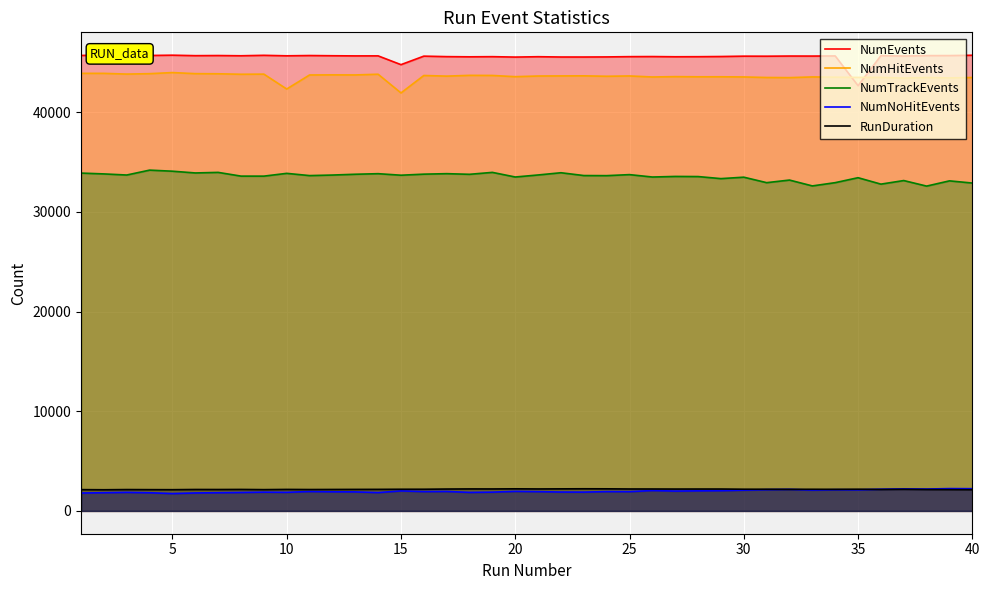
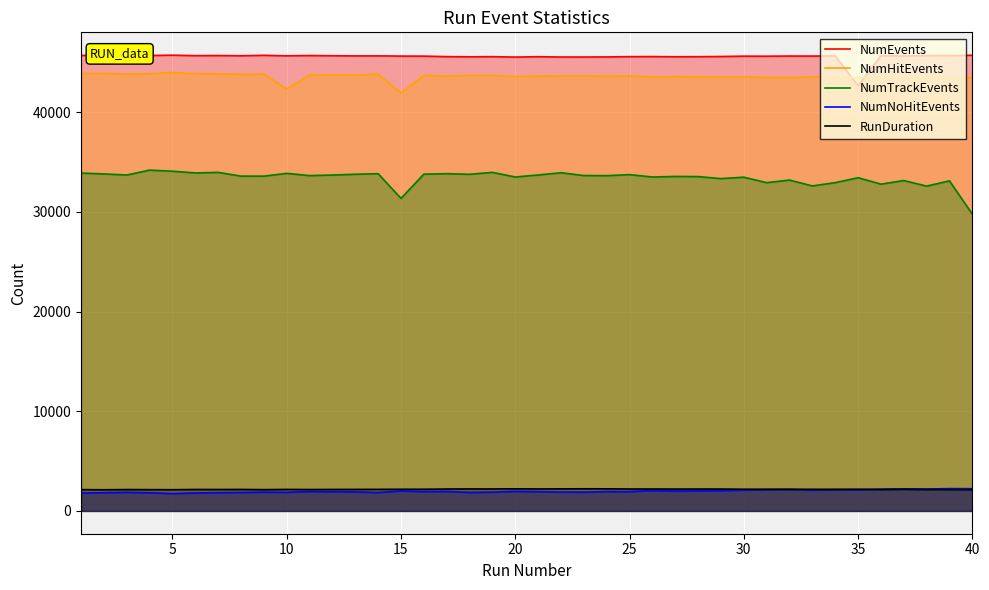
  {
    "NumEvents": {
      "5": 46000,
      "10": 46000,
-     "15": 45000,
+     "15": 46000,
      "20": 46000,
      "25": 46000,
      "30": 46000,
      "40": 46000
    },
    "NumHitEvents": {
      "5": 44000,
      "10": 42000,
      "15": 42000,
      "20": 44000,
      "25": 44000,
      "30": 44000,
      "40": 43000
    },
    "NumTrackEvents": {
      "5": 34000,
      "10": 34000,
-     "15": 34000,
+     "15": 31000,
      "20": 34000,
      "25": 34000,
      "30": 33000,
      "35": 33000,
-     "40": 33000
+     "40": 30000
    },
    "NumNoHitEvents": {
      "5": 2000,
      "10": 2000,
      "25": 2000
    },
    "RunDuration": {
      "5": 2000,
      "10": 2000,
      "25": 2000
    }
  }
